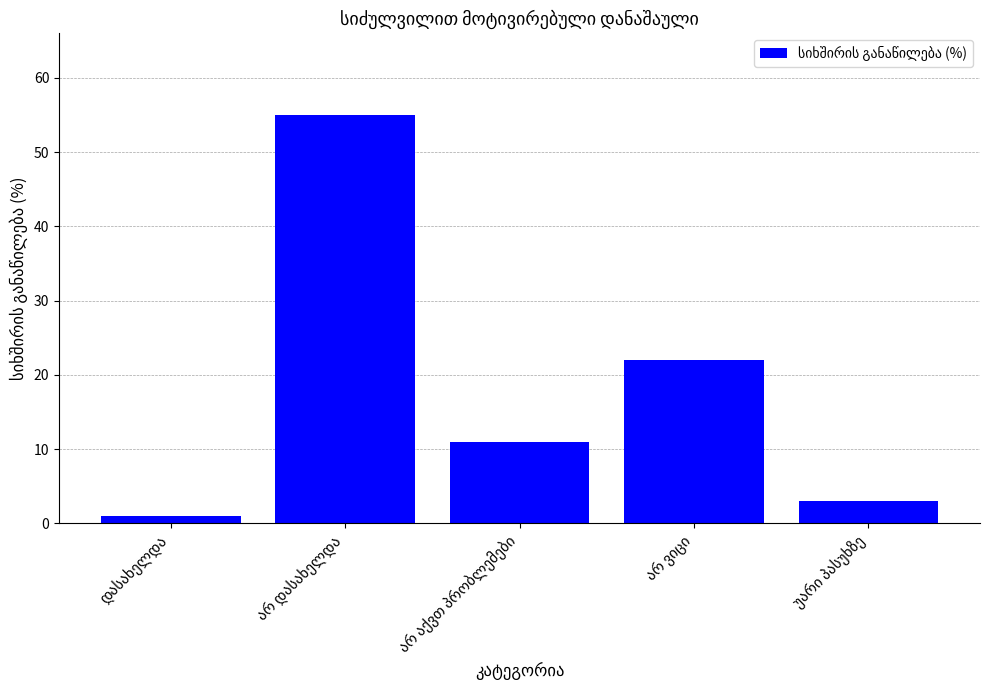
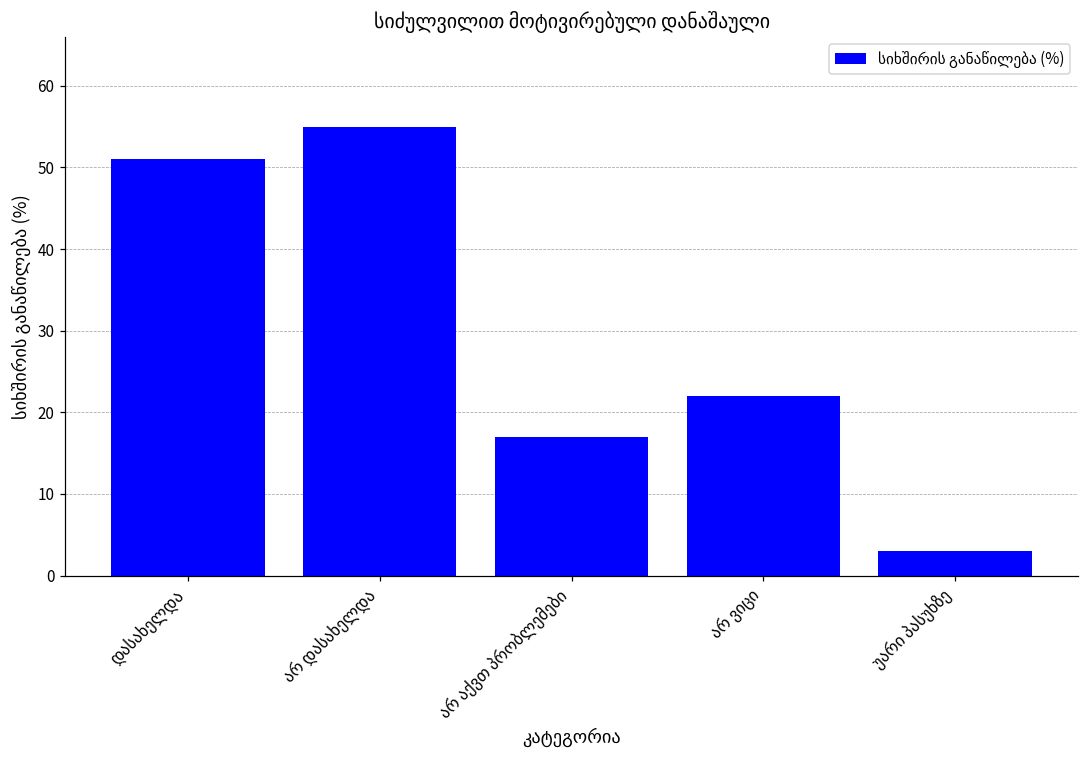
  {
-   "დასახელდა": 1,
+   "დასახელდა": 51,
    "არ დასახელდა": 55,
-   "არ აქვთ პრობლემები": 11,
+   "არ აქვთ პრობლემები": 17,
    "არ ვიცი": 22,
    "უარი პასუხზე": 3
  }
